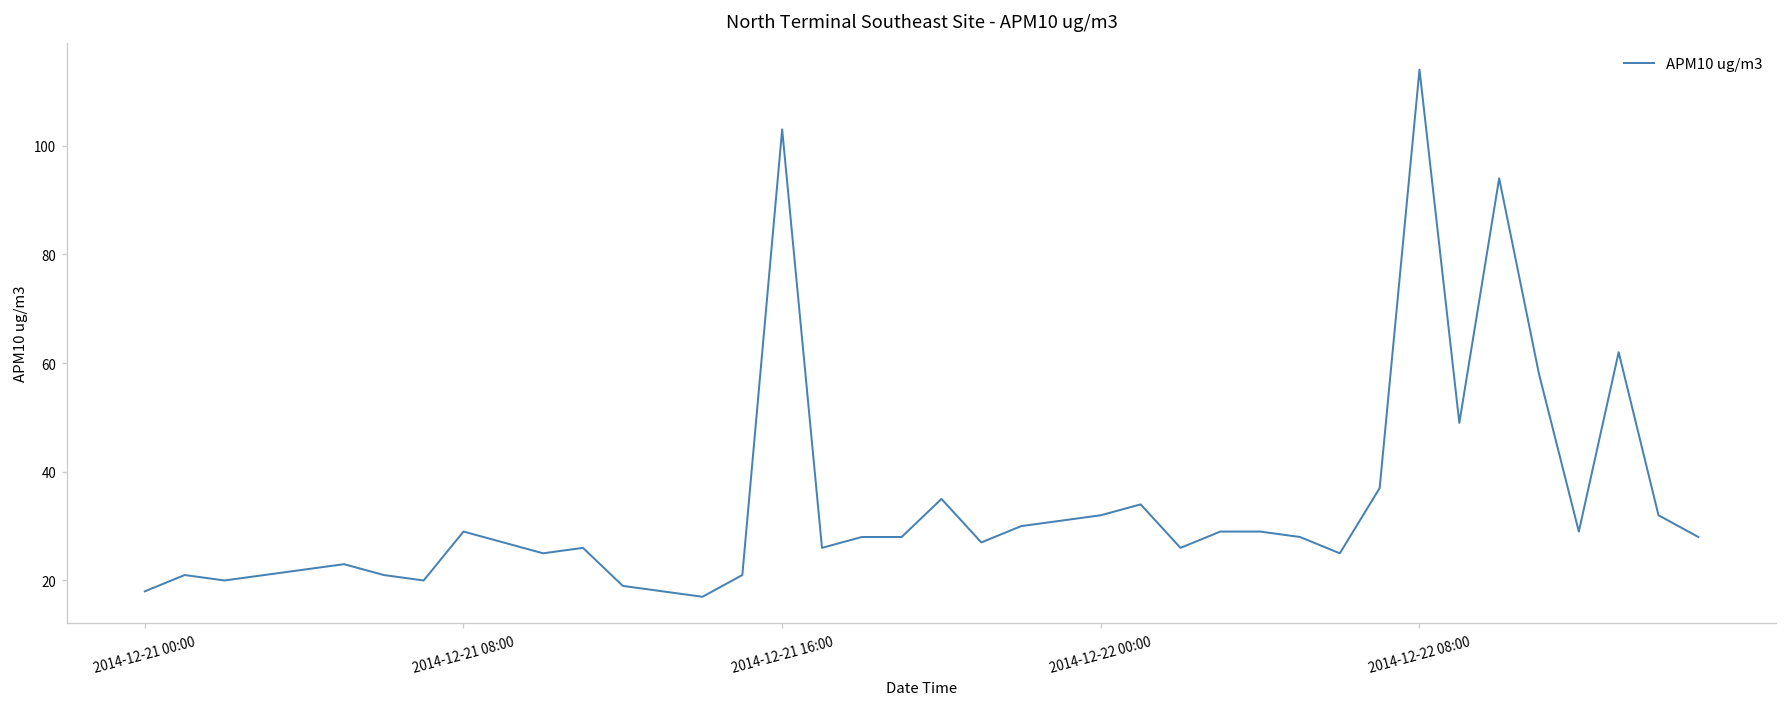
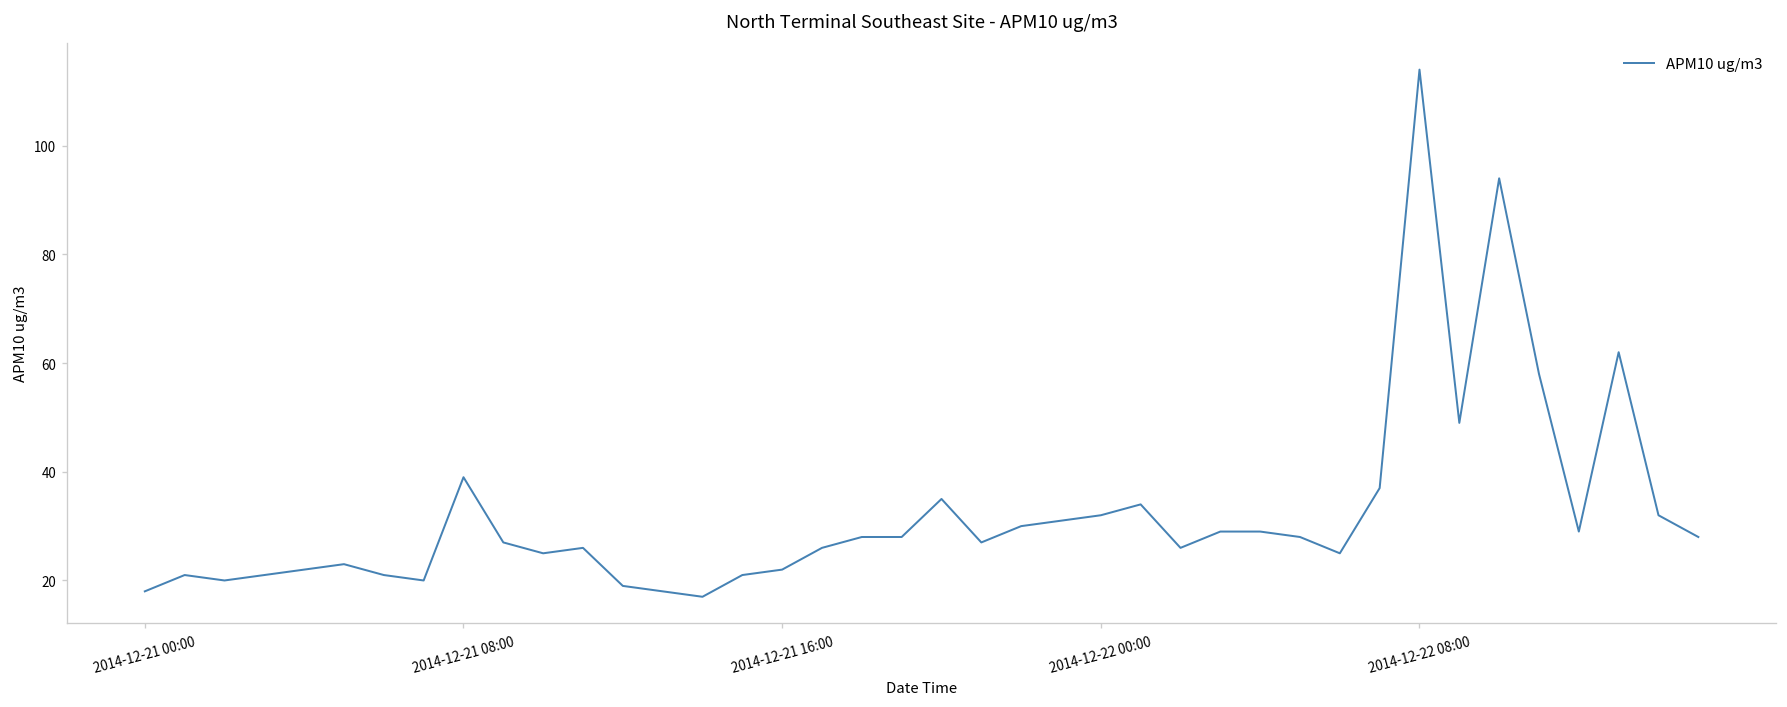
  {
    "2014-12-21 00:00": 18,
-   "2014-12-21 08:00": 29,
-   "2014-12-21 16:00": 103,
+   "2014-12-21 08:00": 39,
+   "2014-12-21 16:00": 22,
    "2014-12-22 00:00": 32,
    "2014-12-22 08:00": 114
  }
